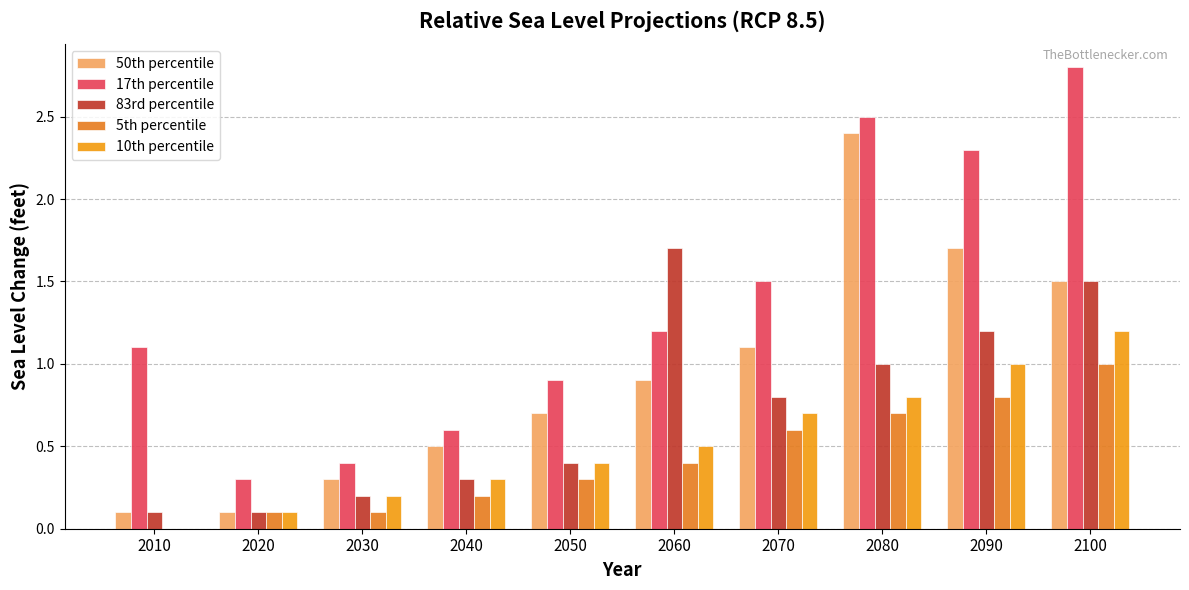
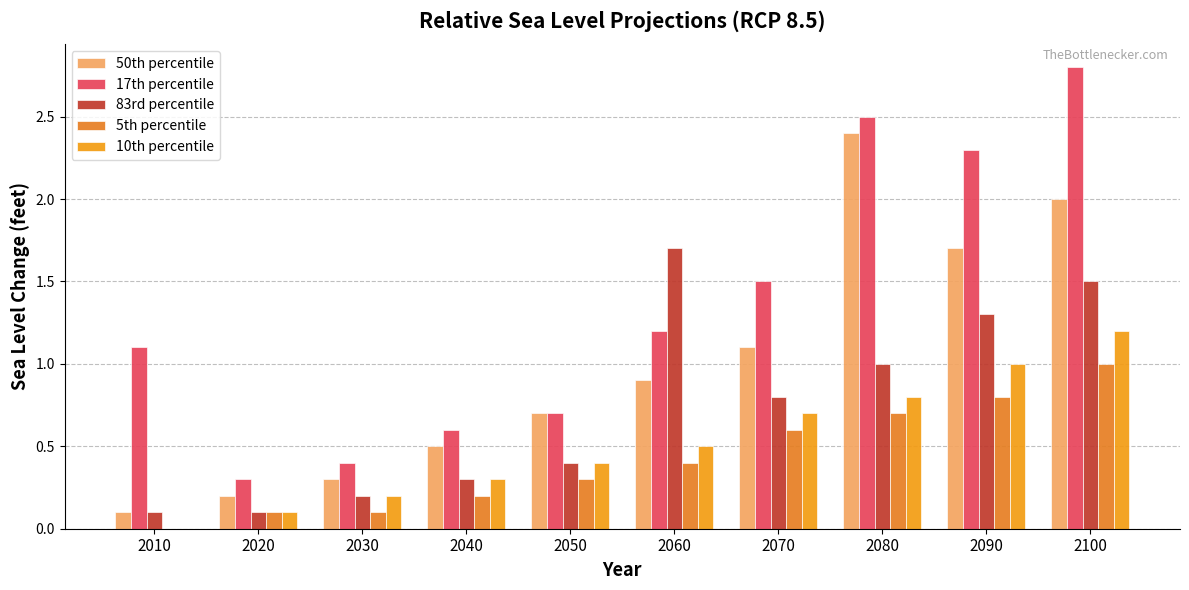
  {
    "50th percentile": {
      "2010": 0.1,
-     "2020": 0.1,
+     "2020": 0.2,
      "2030": 0.3,
      "2040": 0.5,
      "2050": 0.7,
      "2060": 0.9,
      "2070": 1.1,
      "2080": 2.4,
      "2090": 1.7,
-     "2100": 1.5
+     "2100": 2.0
    },
    "17th percentile": {
      "2010": 1.1,
      "2020": 0.3,
      "2030": 0.4,
      "2040": 0.6,
-     "2050": 0.9,
+     "2050": 0.7,
      "2060": 1.2,
      "2070": 1.5,
      "2080": 2.5,
      "2090": 2.3,
      "2100": 2.8
    },
    "83rd percentile": {
      "2010": 0.1,
      "2020": 0.1,
      "2030": 0.2,
      "2040": 0.3,
      "2050": 0.4,
      "2060": 1.7,
      "2070": 0.8,
      "2080": 1.0,
-     "2090": 1.2,
+     "2090": 1.3,
      "2100": 1.5
    }
  }
